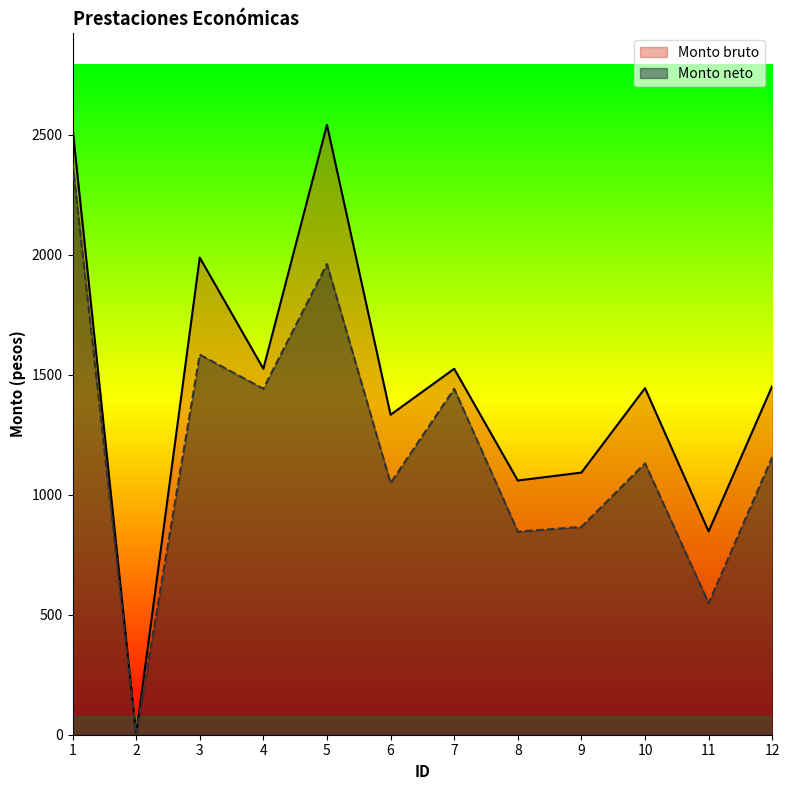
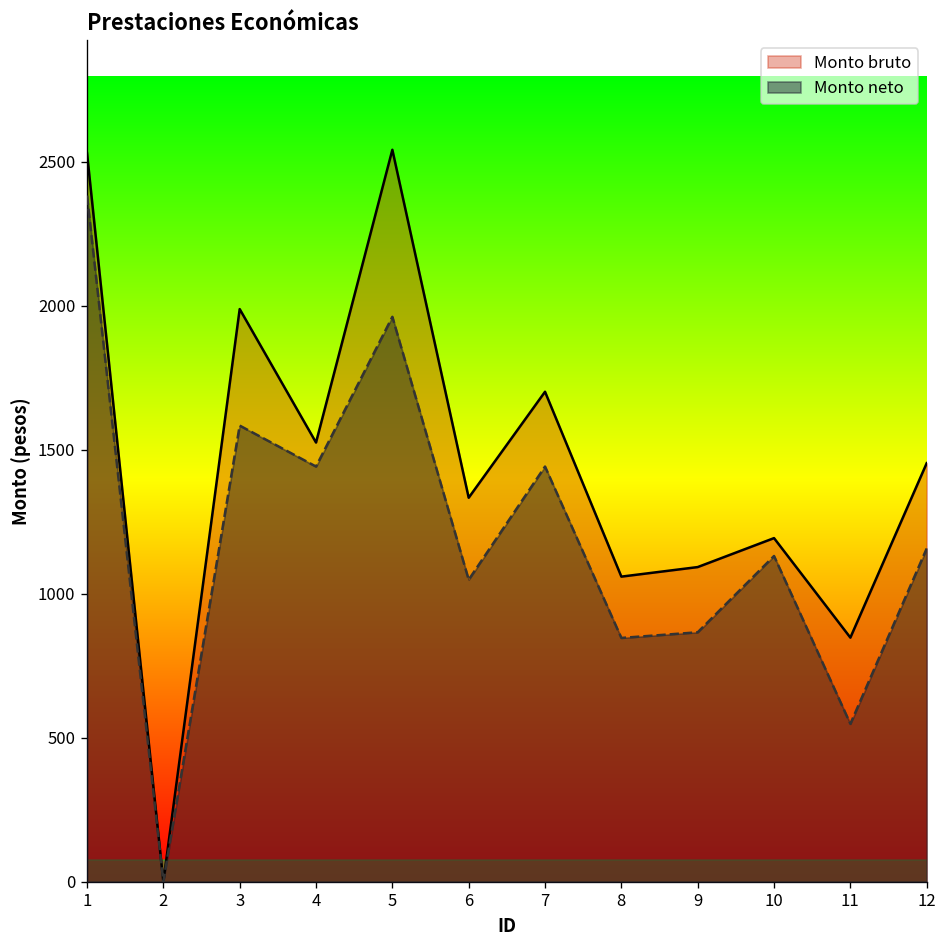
  {
    "Monto bruto": {
      "1": 2530,
      "3": 1990,
      "4": 1520,
      "5": 2540,
      "6": 1330,
-     "7": 1520,
+     "7": 1700,
      "8": 1060,
      "9": 1090,
-     "10": 1440,
+     "10": 1190,
      "11": 850,
      "12": 1450
    },
    "Monto neto": {
      "1": 2380,
      "3": 1580,
      "4": 1440,
      "5": 1960,
      "6": 1050,
      "7": 1440,
      "8": 850,
      "9": 870,
      "10": 1130,
      "11": 550,
      "12": 1160
    }
  }
